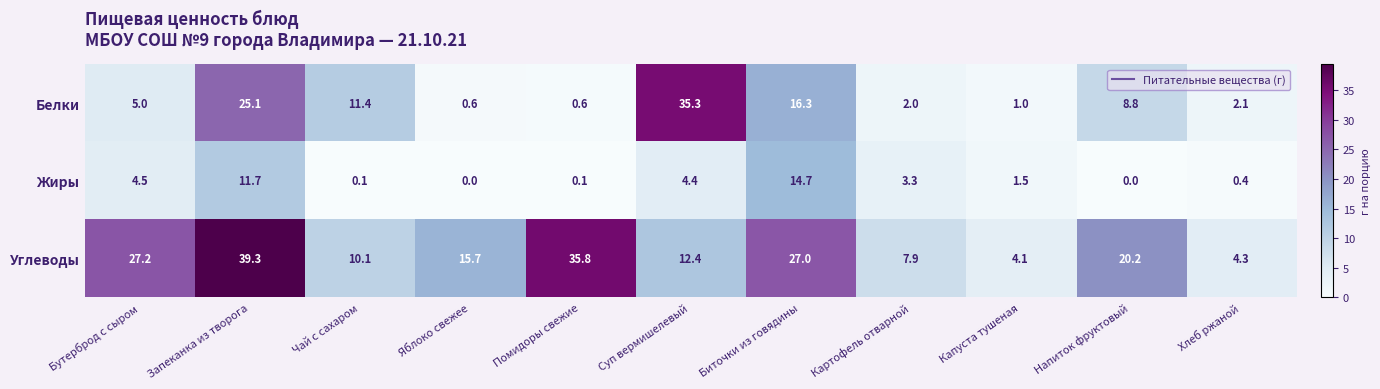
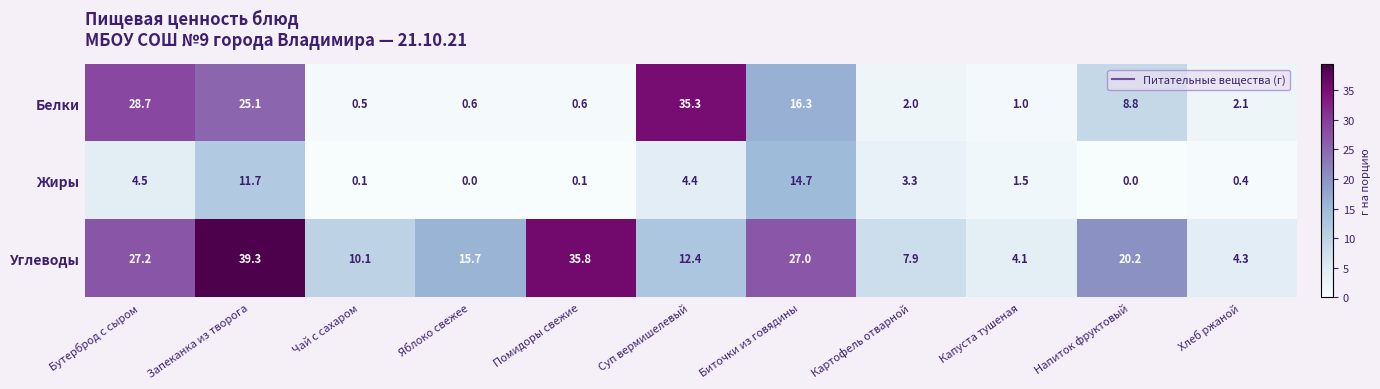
  {
    "Белки": {
-     "Бутерброд с сыром": 5.0,
+     "Бутерброд с сыром": 28.7,
      "Запеканка из творога": 25.1,
-     "Чай с сахаром": 11.4,
+     "Чай с сахаром": 0.5,
      "Яблоко свежее": 0.6,
      "Помидоры свежие": 0.6,
      "Суп вермишелевый": 35.3,
      "Биточки из говядины": 16.3,
      "Картофель отварной": 2.0,
      "Капуста тушеная": 1.0,
      "Напиток фруктовый": 8.8,
      "Хлеб ржаной": 2.1
    },
    "Жиры": {
      "Бутерброд с сыром": 4.5,
      "Запеканка из творога": 11.7,
      "Чай с сахаром": 0.1,
      "Яблоко свежее": 0.0,
      "Помидоры свежие": 0.1,
      "Суп вермишелевый": 4.4,
      "Биточки из говядины": 14.7,
      "Картофель отварной": 3.3,
      "Капуста тушеная": 1.5,
      "Напиток фруктовый": 0.0,
      "Хлеб ржаной": 0.4
    },
    "Углеводы": {
      "Бутерброд с сыром": 27.2,
      "Запеканка из творога": 39.3,
      "Чай с сахаром": 10.1,
      "Яблоко свежее": 15.7,
      "Помидоры свежие": 35.8,
      "Суп вермишелевый": 12.4,
      "Биточки из говядины": 27.0,
      "Картофель отварной": 7.9,
      "Капуста тушеная": 4.1,
      "Напиток фруктовый": 20.2,
      "Хлеб ржаной": 4.3
    }
  }
